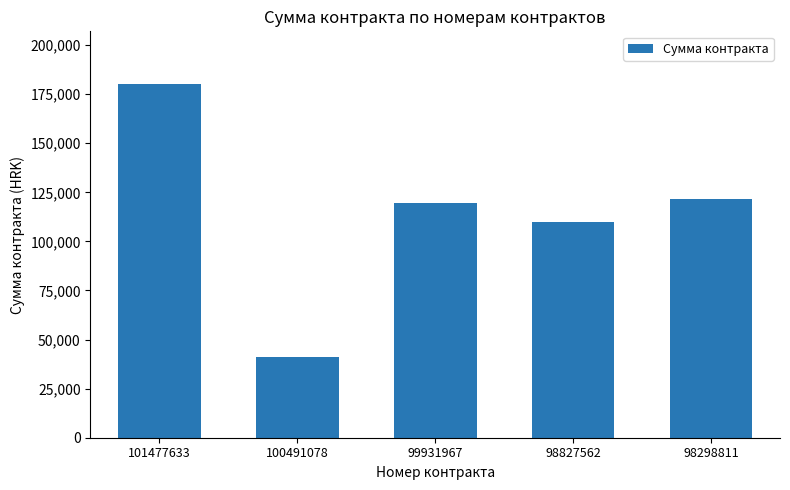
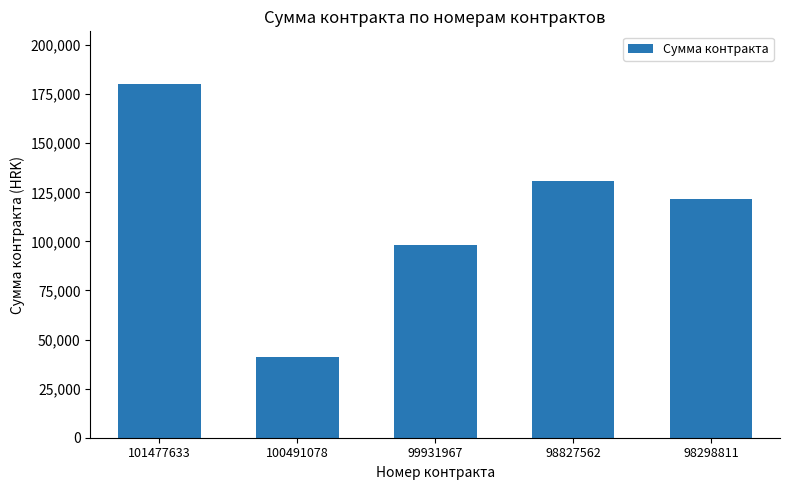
  {
    "101477633": "180,000",
    "100491078": "41,000",
-   "99931967": "119,000",
-   "98827562": "110,000",
+   "99931967": "98,000",
+   "98827562": "131,000",
    "98298811": "122,000"
  }
